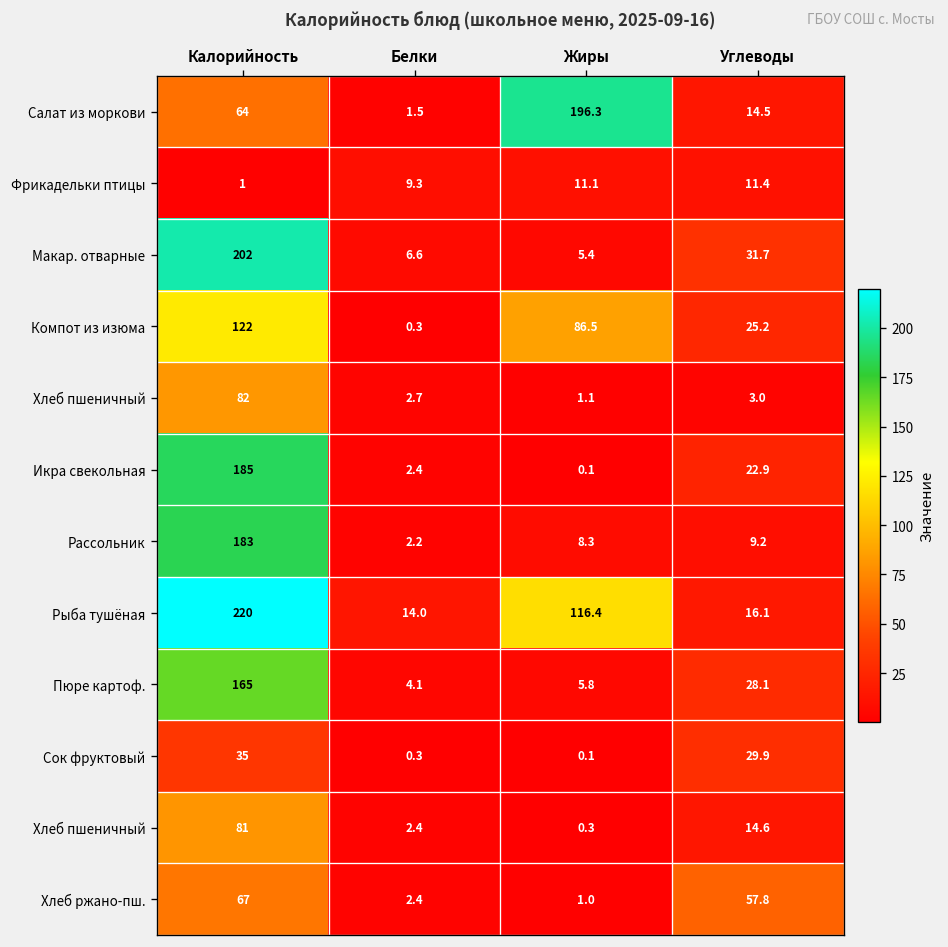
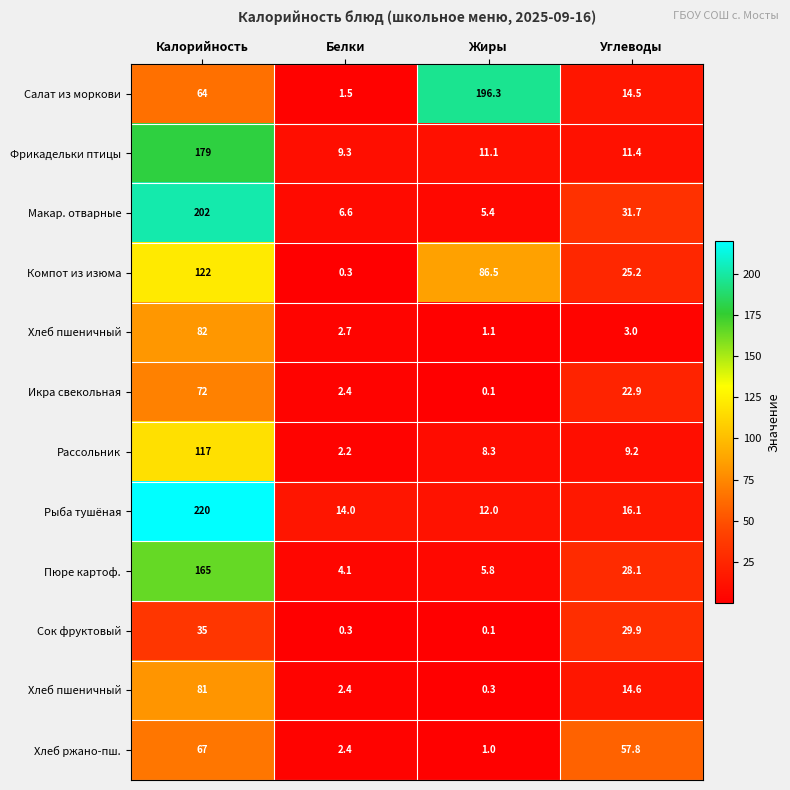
  {
    "Салат из моркови": {
      "Калорийность": 64,
      "Белки": 1.5,
      "Жиры": 196.3,
      "Углеводы": 14.5
    },
    "Фрикадельки птицы": {
-     "Калорийность": 1,
+     "Калорийность": 179,
      "Белки": 9.3,
      "Жиры": 11.1,
      "Углеводы": 11.4
    },
    "Макар. отварные": {
      "Калорийность": 202,
      "Белки": 6.6,
      "Жиры": 5.4,
      "Углеводы": 31.7
    },
    "Компот из изюма": {
      "Калорийность": 122,
      "Белки": 0.3,
      "Жиры": 86.5,
      "Углеводы": 25.2
    },
    "Икра свекольная": {
-     "Калорийность": 185,
+     "Калорийность": 72,
      "Белки": 2.4,
      "Жиры": 0.1,
      "Углеводы": 22.9
    },
    "Рассольник": {
-     "Калорийность": 183,
+     "Калорийность": 117,
      "Белки": 2.2,
      "Жиры": 8.3,
      "Углеводы": 9.2
    },
    "Рыба тушёная": {
      "Калорийность": 220,
      "Белки": 14.0,
-     "Жиры": 116.4,
+     "Жиры": 12.0,
      "Углеводы": 16.1
    },
    "Пюре картоф.": {
      "Калорийность": 165,
      "Белки": 4.1,
      "Жиры": 5.8,
      "Углеводы": 28.1
    },
    "Сок фруктовый": {
      "Калорийность": 35,
      "Белки": 0.3,
      "Жиры": 0.1,
      "Углеводы": 29.9
    },
    "Хлеб ржано-пш.": {
      "Калорийность": 67,
      "Белки": 2.4,
      "Жиры": 1.0,
      "Углеводы": 57.8
    }
  }
